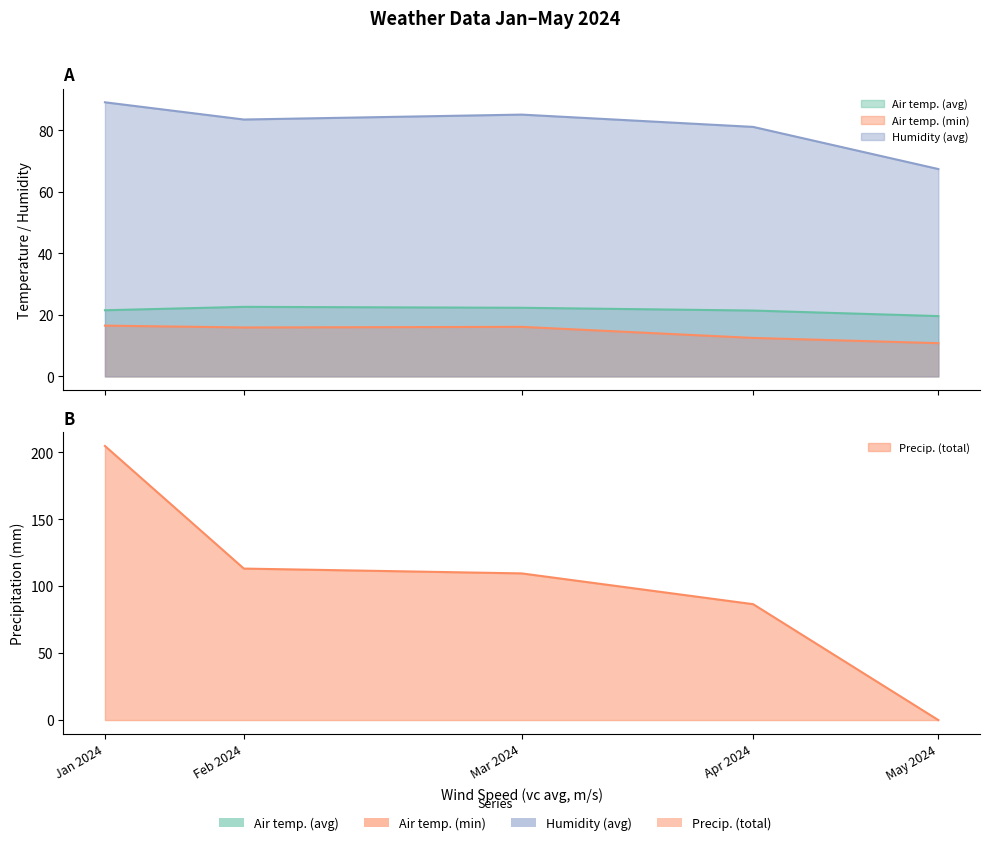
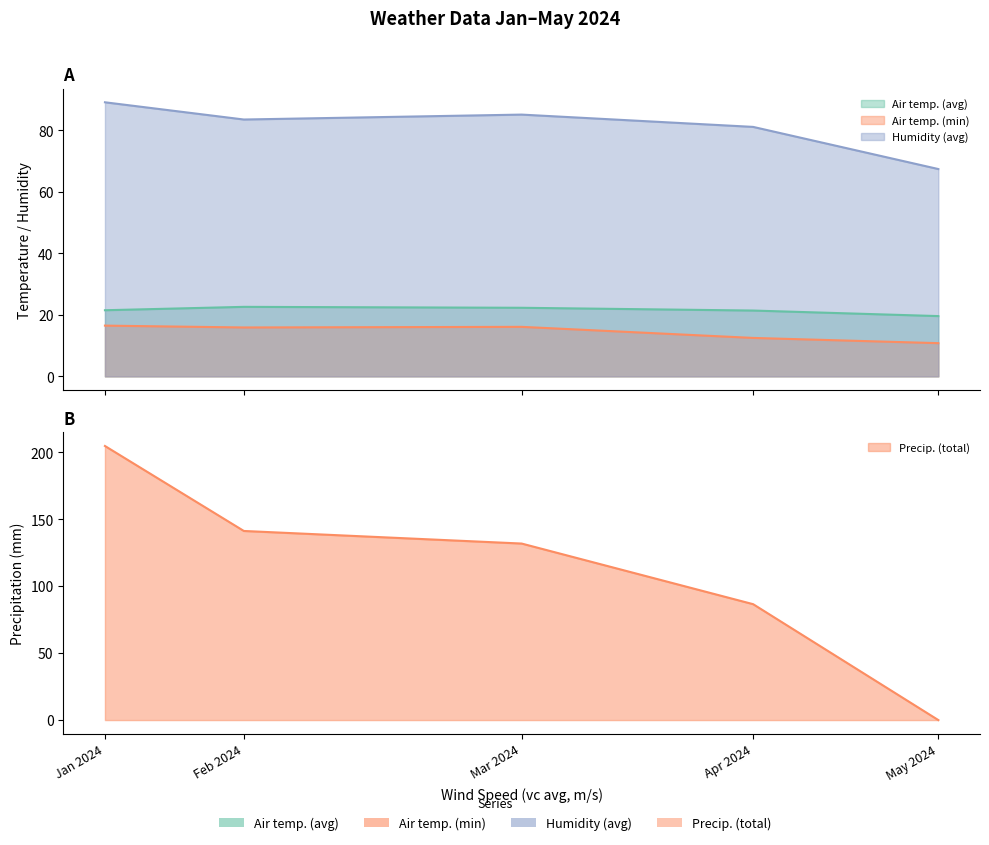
  {
    "B": {
      "Jan 2024": 205,
-     "Feb 2024": 113,
-     "Mar 2024": 110,
+     "Feb 2024": 141,
+     "Mar 2024": 132,
      "Apr 2024": 87,
      "May 2024": 0
    }
  }
